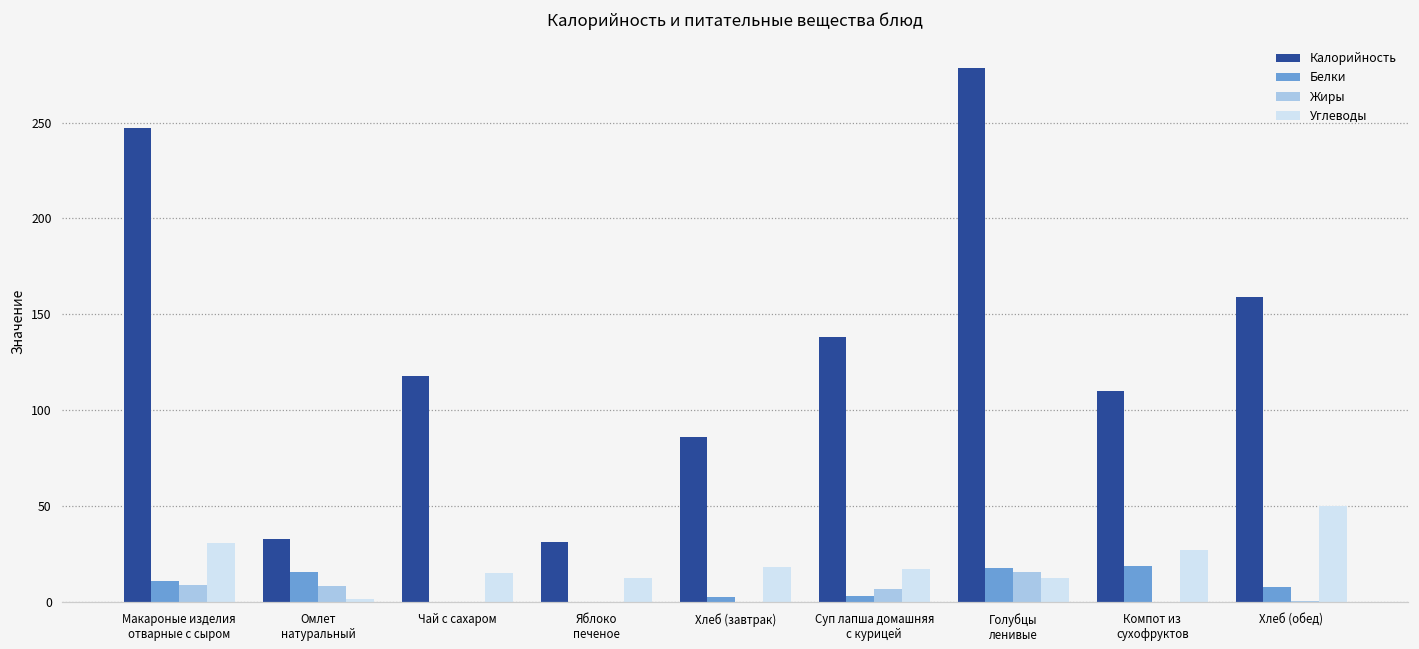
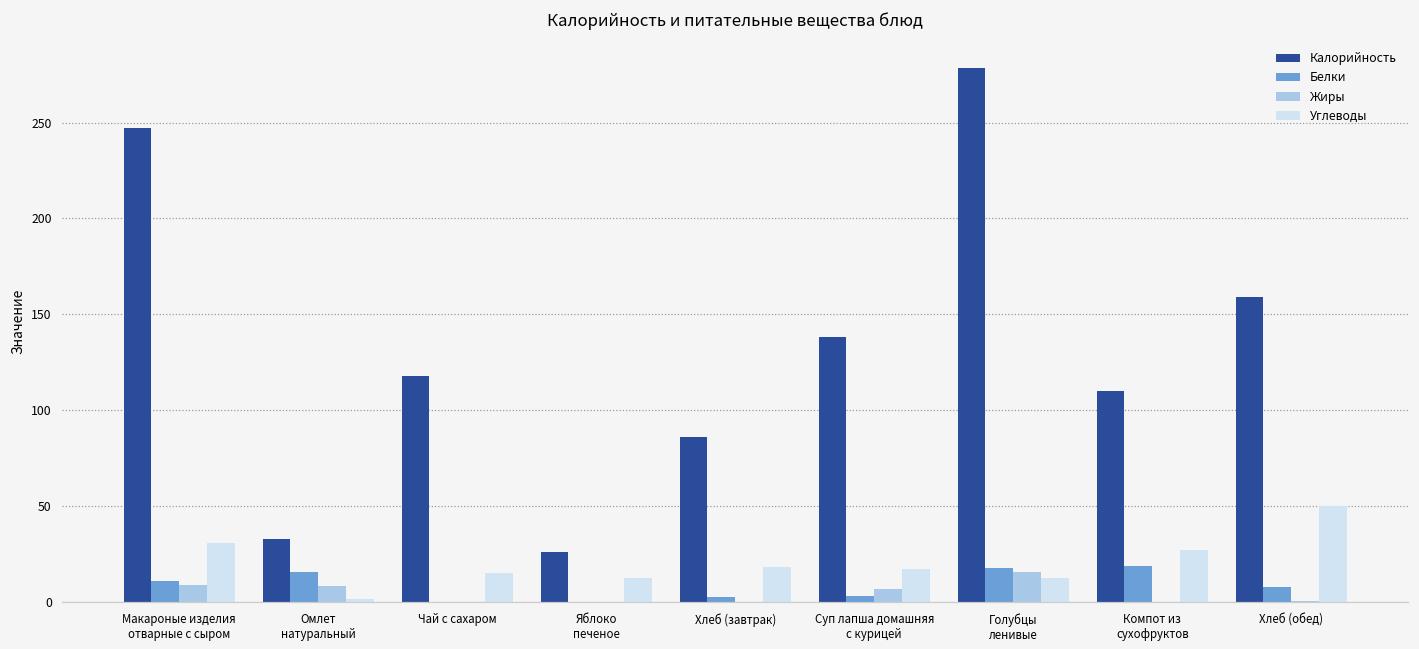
  {
    "Калорийность": {
      "Макароные изделия отварные с сыром": 247,
      "Омлет натуральный": 33,
      "Чай с сахаром": 118,
-     "Яблоко печеное": 32,
+     "Яблоко печеное": 26,
      "Хлеб (завтрак)": 86,
      "Суп лапша домашняя с курицей": 138,
      "Голубцы ленивые": 278,
      "Компот из сухофруктов": 110,
      "Хлеб (обед)": 159
    },
    "Белки": {
      "Макароные изделия отварные с сыром": 11,
      "Омлет натуральный": 16,
      "Хлеб (завтрак)": 3,
      "Суп лапша домашняя с курицей": 3,
      "Голубцы ленивые": 18,
      "Компот из сухофруктов": 19,
      "Хлеб (обед)": 8
    }
  }
